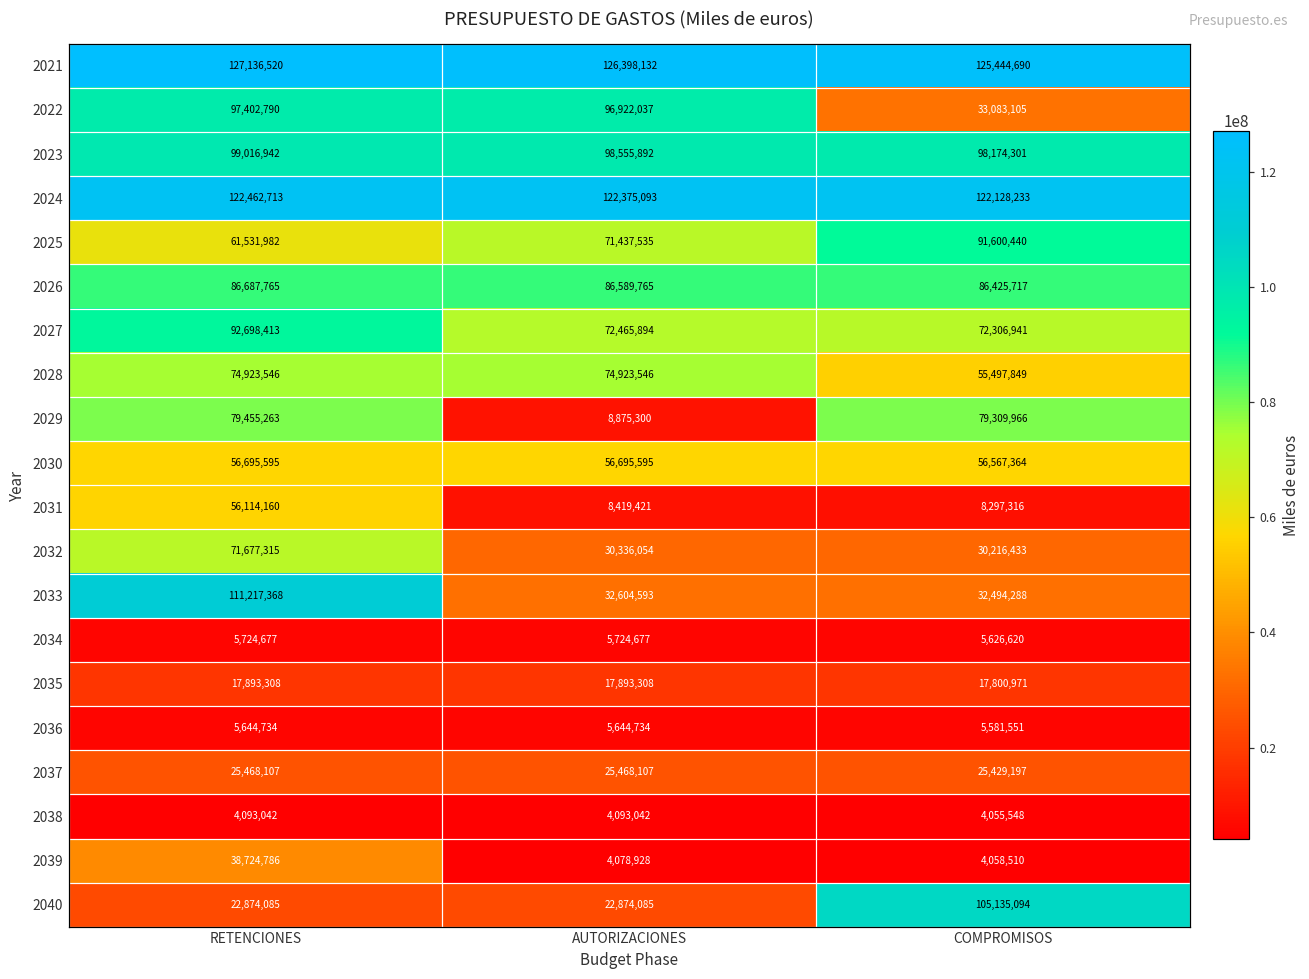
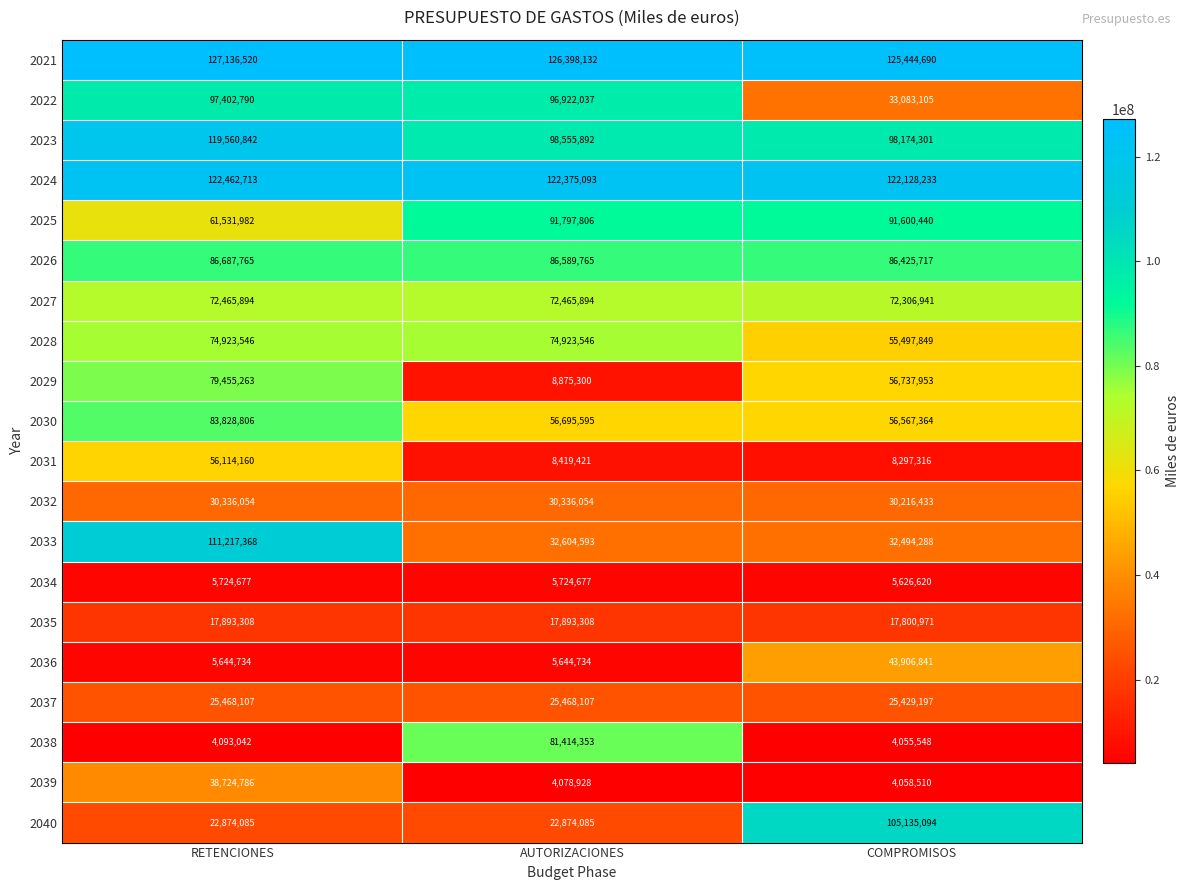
  {
    "2021": {
      "RETENCIONES": "127,136,520",
      "AUTORIZACIONES": "126,398,132",
      "COMPROMISOS": "125,444,690"
    },
    "2022": {
      "RETENCIONES": "97,402,790",
      "AUTORIZACIONES": "96,922,037",
      "COMPROMISOS": "33,083,105"
    },
    "2023": {
-     "RETENCIONES": "99,016,942",
+     "RETENCIONES": "119,560,842",
      "AUTORIZACIONES": "98,555,892",
      "COMPROMISOS": "98,174,301"
    },
    "2024": {
      "RETENCIONES": "122,462,713",
      "AUTORIZACIONES": "122,375,093",
      "COMPROMISOS": "122,128,233"
    },
    "2025": {
      "RETENCIONES": "61,531,982",
-     "AUTORIZACIONES": "71,437,535",
+     "AUTORIZACIONES": "91,797,806",
      "COMPROMISOS": "91,600,440"
    },
    "2026": {
      "RETENCIONES": "86,687,765",
      "AUTORIZACIONES": "86,589,765",
      "COMPROMISOS": "86,425,717"
    },
    "2027": {
-     "RETENCIONES": "92,698,413",
+     "RETENCIONES": "72,465,894",
      "AUTORIZACIONES": "72,465,894",
      "COMPROMISOS": "72,306,941"
    },
    "2028": {
      "RETENCIONES": "74,923,546",
      "AUTORIZACIONES": "74,923,546",
      "COMPROMISOS": "55,497,849"
    },
    "2029": {
      "RETENCIONES": "79,455,263",
      "AUTORIZACIONES": "8,875,300",
-     "COMPROMISOS": "79,309,966"
+     "COMPROMISOS": "56,737,953"
    },
    "2030": {
-     "RETENCIONES": "56,695,595",
+     "RETENCIONES": "83,828,806",
      "AUTORIZACIONES": "56,695,595",
      "COMPROMISOS": "56,567,364"
    },
    "2031": {
      "RETENCIONES": "56,114,160",
      "AUTORIZACIONES": "8,419,421",
      "COMPROMISOS": "8,297,316"
    },
    "2032": {
-     "RETENCIONES": "71,677,315",
+     "RETENCIONES": "30,336,054",
      "AUTORIZACIONES": "30,336,054",
      "COMPROMISOS": "30,216,433"
    },
    "2033": {
      "RETENCIONES": "111,217,368",
      "AUTORIZACIONES": "32,604,593",
      "COMPROMISOS": "32,494,288"
    },
    "2034": {
      "RETENCIONES": "5,724,677",
      "AUTORIZACIONES": "5,724,677",
      "COMPROMISOS": "5,626,620"
    },
    "2035": {
      "RETENCIONES": "17,893,308",
      "AUTORIZACIONES": "17,893,308",
      "COMPROMISOS": "17,800,971"
    },
    "2036": {
      "RETENCIONES": "5,644,734",
      "AUTORIZACIONES": "5,644,734",
-     "COMPROMISOS": "5,581,551"
+     "COMPROMISOS": "43,906,841"
    },
    "2037": {
      "RETENCIONES": "25,468,107",
      "AUTORIZACIONES": "25,468,107",
      "COMPROMISOS": "25,429,197"
    },
    "2038": {
      "RETENCIONES": "4,093,042",
-     "AUTORIZACIONES": "4,093,042",
+     "AUTORIZACIONES": "81,414,353",
      "COMPROMISOS": "4,055,548"
    },
    "2039": {
      "RETENCIONES": "38,724,786",
      "AUTORIZACIONES": "4,078,928",
      "COMPROMISOS": "4,058,510"
    },
    "2040": {
      "RETENCIONES": "22,874,085",
      "AUTORIZACIONES": "22,874,085",
      "COMPROMISOS": "105,135,094"
    }
  }
